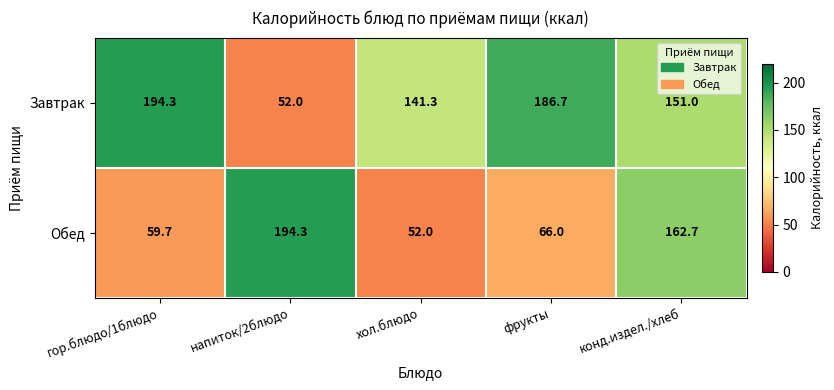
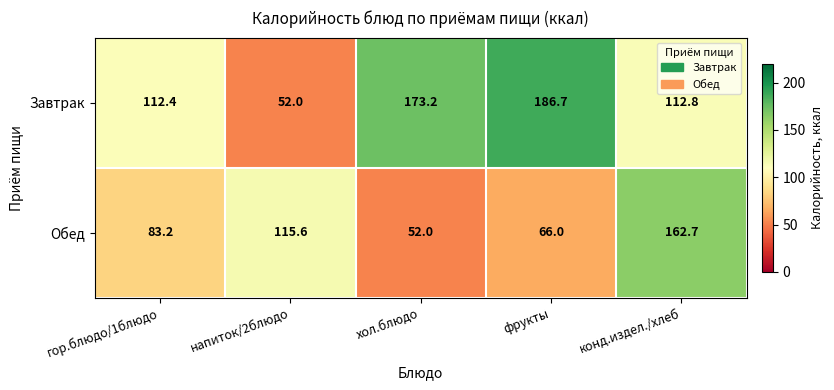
  {
    "Завтрак": {
-     "гор.блюдо/1блюдо": 194.3,
+     "гор.блюдо/1блюдо": 112.4,
      "напиток/2блюдо": 52.0,
-     "хол.блюдо": 141.3,
+     "хол.блюдо": 173.2,
      "фрукты": 186.7,
-     "конд.издел./хлеб": 151.0
+     "конд.издел./хлеб": 112.8
    },
    "Обед": {
-     "гор.блюдо/1блюдо": 59.7,
-     "напиток/2блюдо": 194.3,
+     "гор.блюдо/1блюдо": 83.2,
+     "напиток/2блюдо": 115.6,
      "хол.блюдо": 52.0,
      "фрукты": 66.0,
      "конд.издел./хлеб": 162.7
    }
  }
